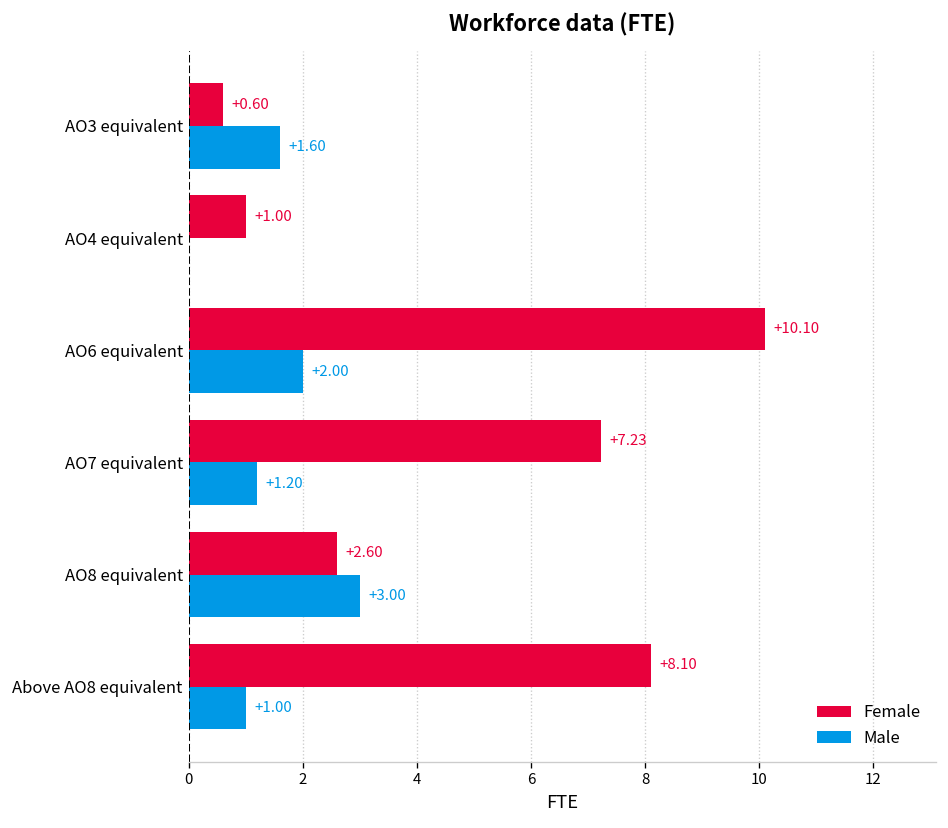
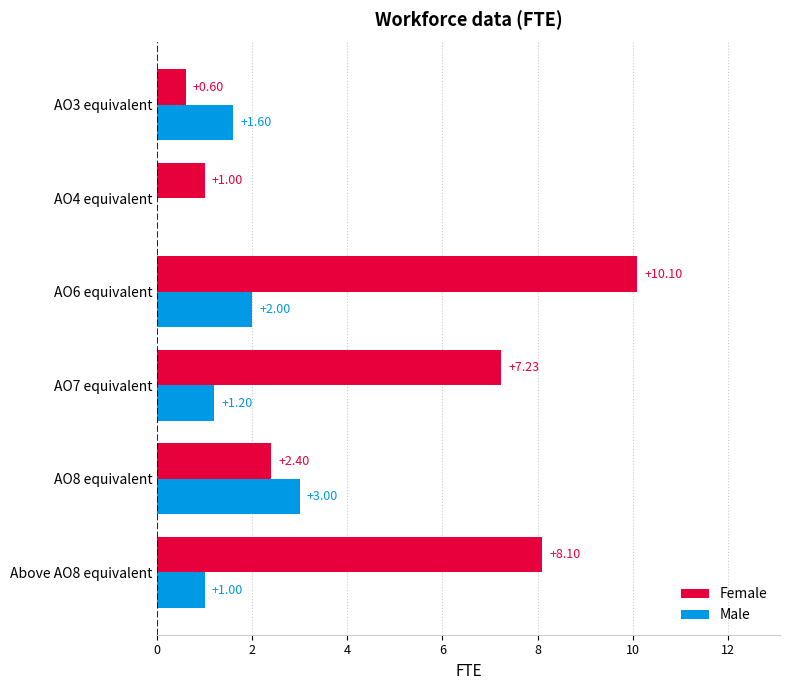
  {
    "Female": {
      "AO3 equivalent": "+0.60",
      "AO4 equivalent": "+1.00",
      "AO6 equivalent": "+10.10",
      "AO7 equivalent": "+7.23",
-     "AO8 equivalent": "+2.60",
+     "AO8 equivalent": "+2.40",
      "Above AO8 equivalent": "+8.10"
    },
    "Male": {
      "AO3 equivalent": "+1.60",
      "AO6 equivalent": "+2.00",
      "AO7 equivalent": "+1.20",
      "AO8 equivalent": "+3.00",
      "Above AO8 equivalent": "+1.00"
    }
  }
